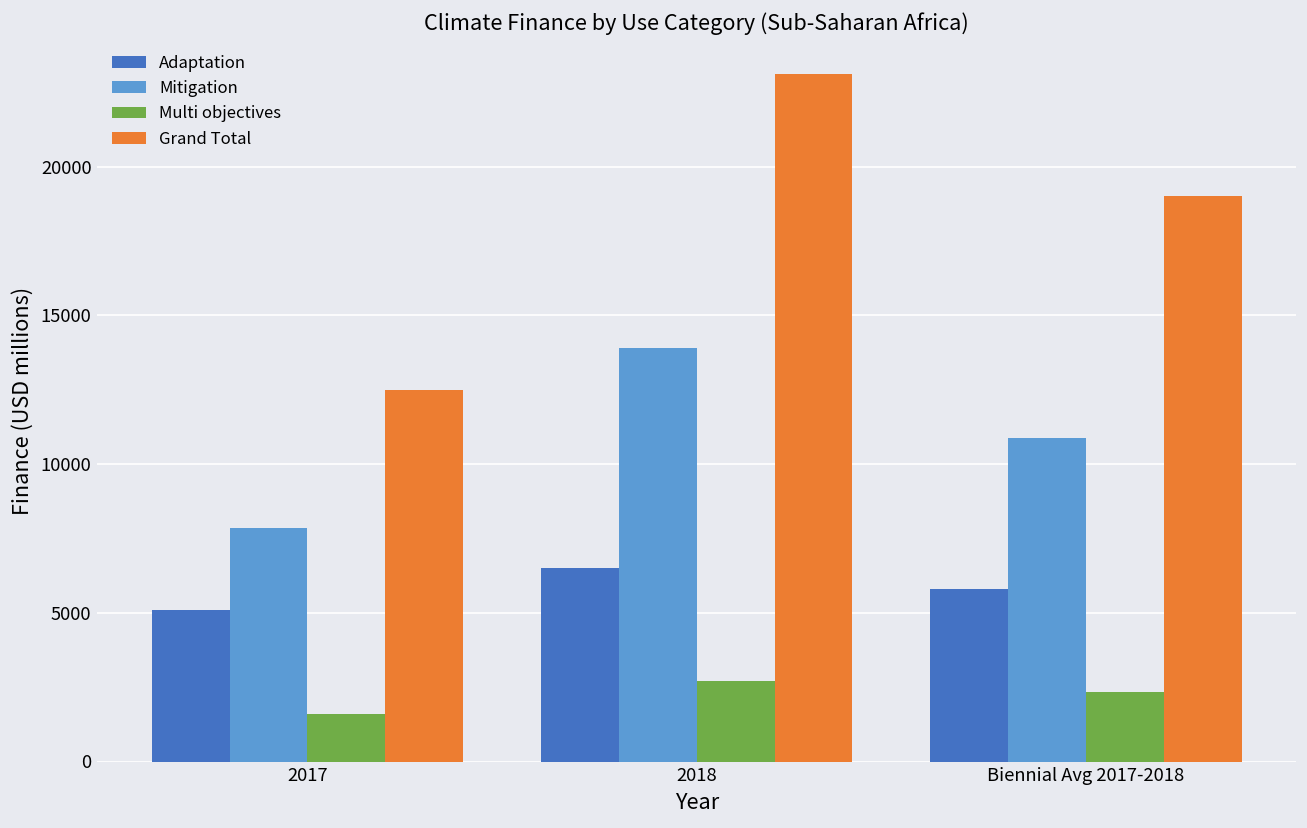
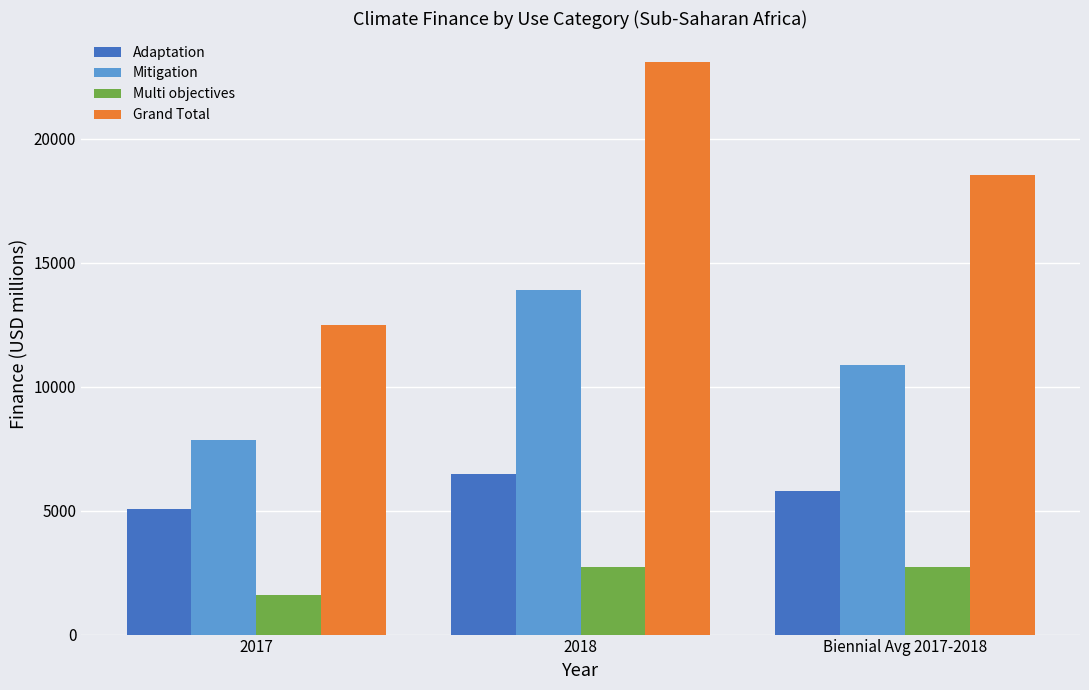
  {
    "Multi objectives": {
      "2017": 1600,
      "2018": 2700,
-     "Biennial Avg 2017-2018": 2300
+     "Biennial Avg 2017-2018": 2700
    },
    "Grand Total": {
      "2017": 12500,
      "2018": 23100,
-     "Biennial Avg 2017-2018": 19000
+     "Biennial Avg 2017-2018": 18600
    }
  }
